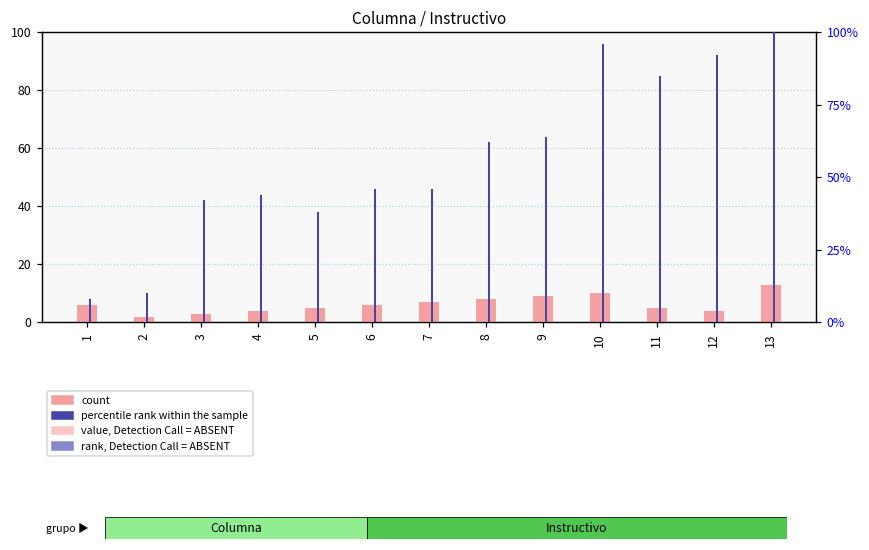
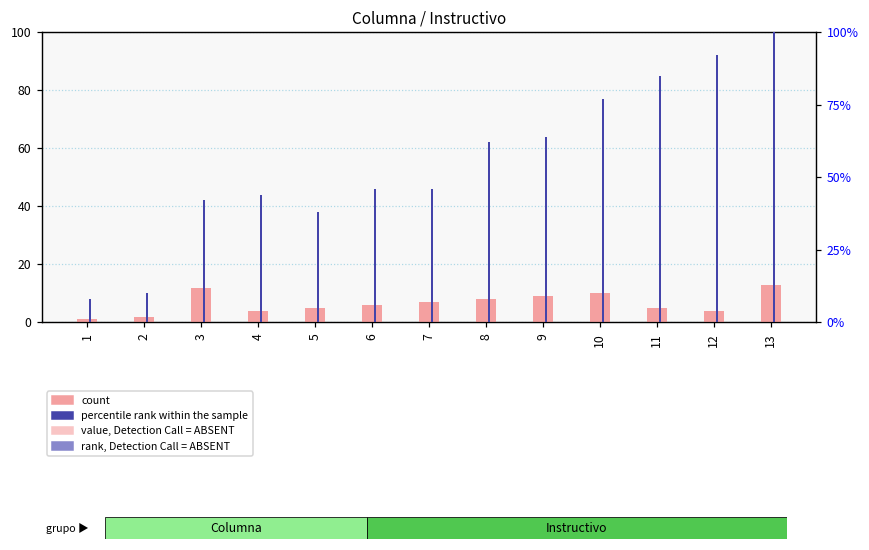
  {
    "count": {
-     "1": "6",
+     "1": "1",
      "2": "2",
-     "3": "3",
+     "3": "12",
      "4": "4",
      "5": "5",
      "6": "6",
      "7": "7",
      "8": "8",
      "9": "9",
      "10": "10",
      "11": "5",
      "12": "4",
      "13": "13"
    },
    "percentile rank within the sample": {
      "1": "8%",
      "2": "10%",
      "3": "42%",
      "4": "44%",
      "5": "38%",
      "6": "46%",
      "7": "46%",
      "8": "62%",
      "9": "64%",
-     "10": "96%",
+     "10": "77%",
      "11": "85%",
      "12": "92%",
      "13": "100%"
    }
  }
